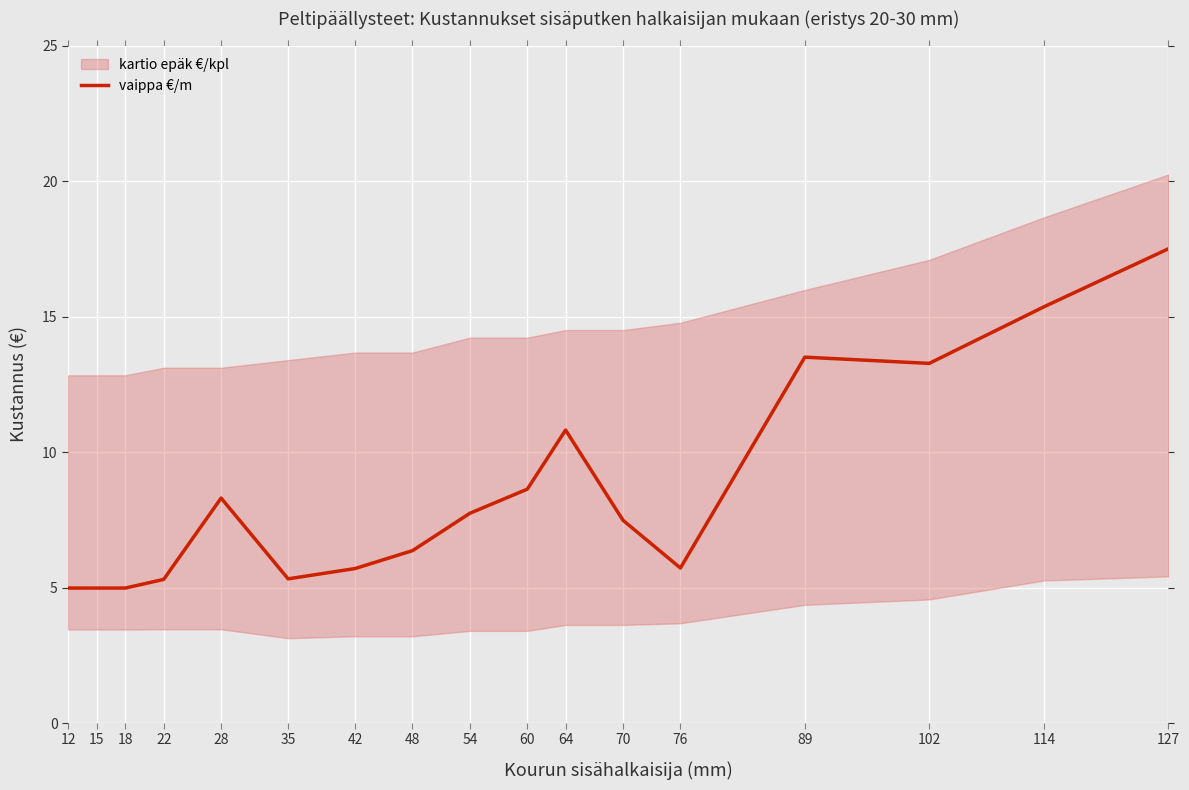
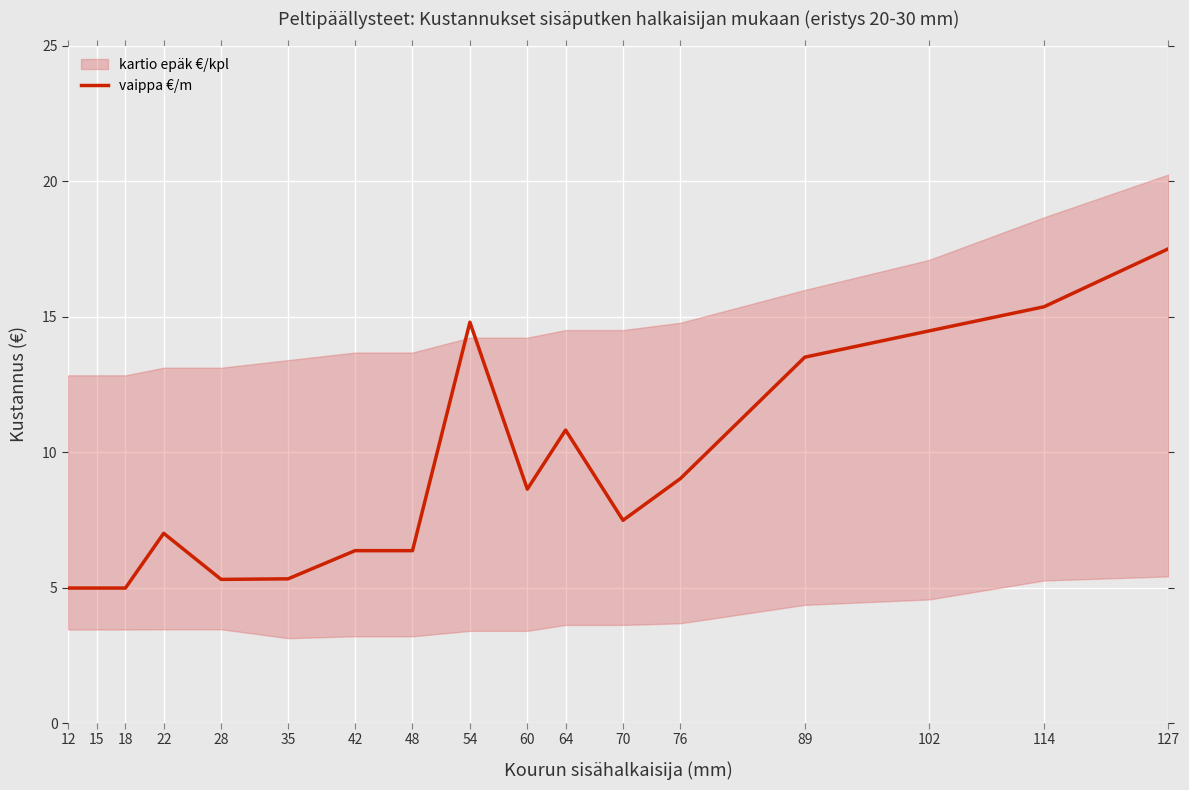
  {
    "vaippa €/m": {
      "12": 5.0,
      "15": 5.0,
      "18": 5.0,
-     "22": 5.3,
-     "28": 8.3,
+     "22": 7.0,
+     "28": 5.3,
      "35": 5.3,
-     "42": 5.7,
+     "42": 6.4,
      "48": 6.4,
-     "54": 7.7,
+     "54": 14.8,
      "60": 8.6,
      "64": 10.8,
      "70": 7.5,
-     "76": 5.7,
+     "76": 9.0,
      "89": 13.5,
-     "102": 13.3,
+     "102": 14.5,
      "114": 15.4,
      "127": 17.5
    }
  }
